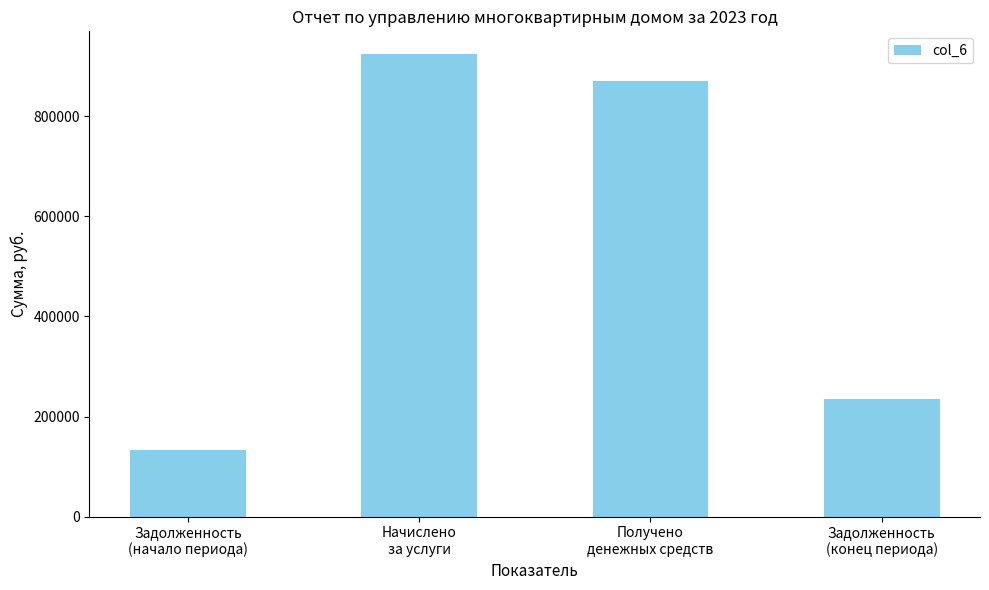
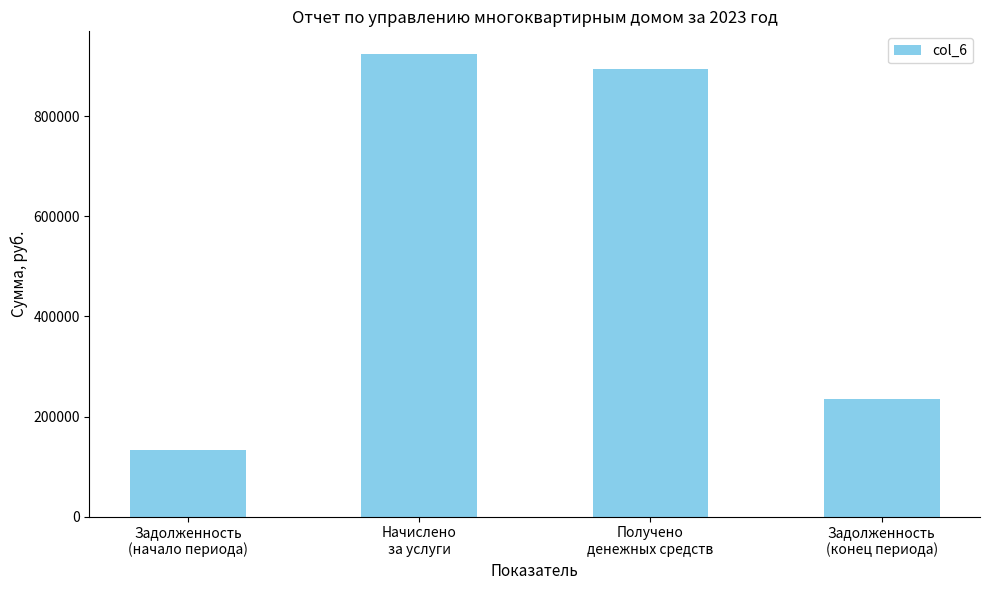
  {
    "Задолженность (начало периода)": 130000,
    "Начислено за услуги": 920000,
-   "Получено денежных средств": 870000,
+   "Получено денежных средств": 890000,
    "Задолженность (конец периода)": 230000
  }
